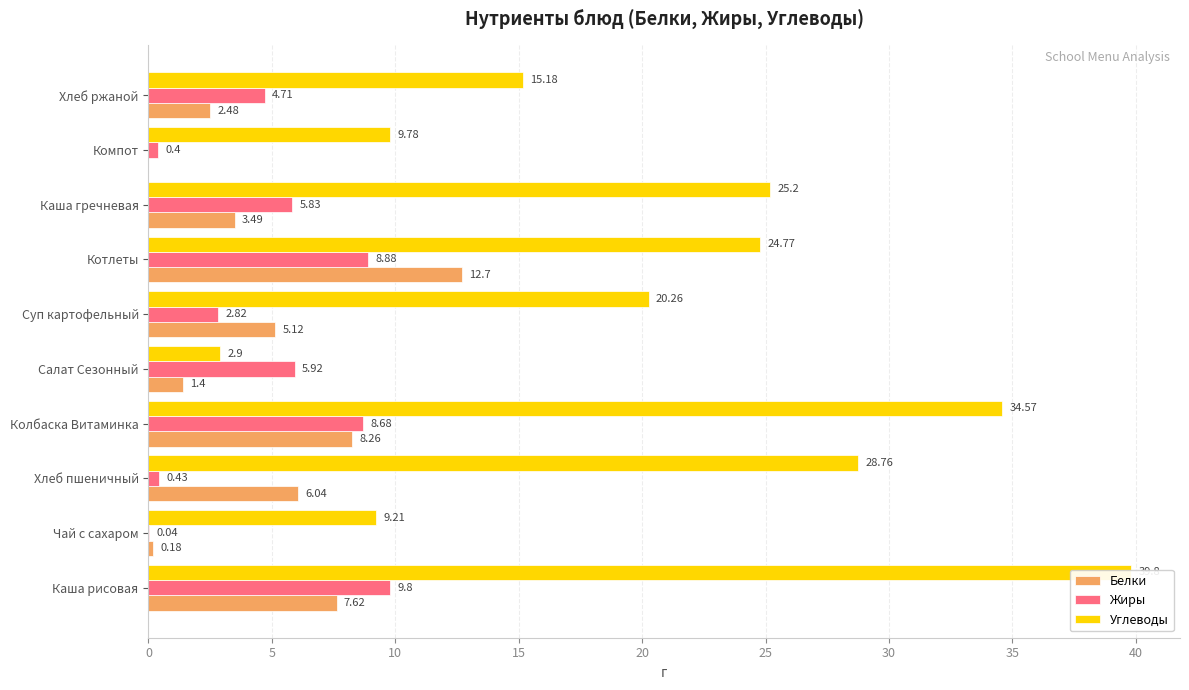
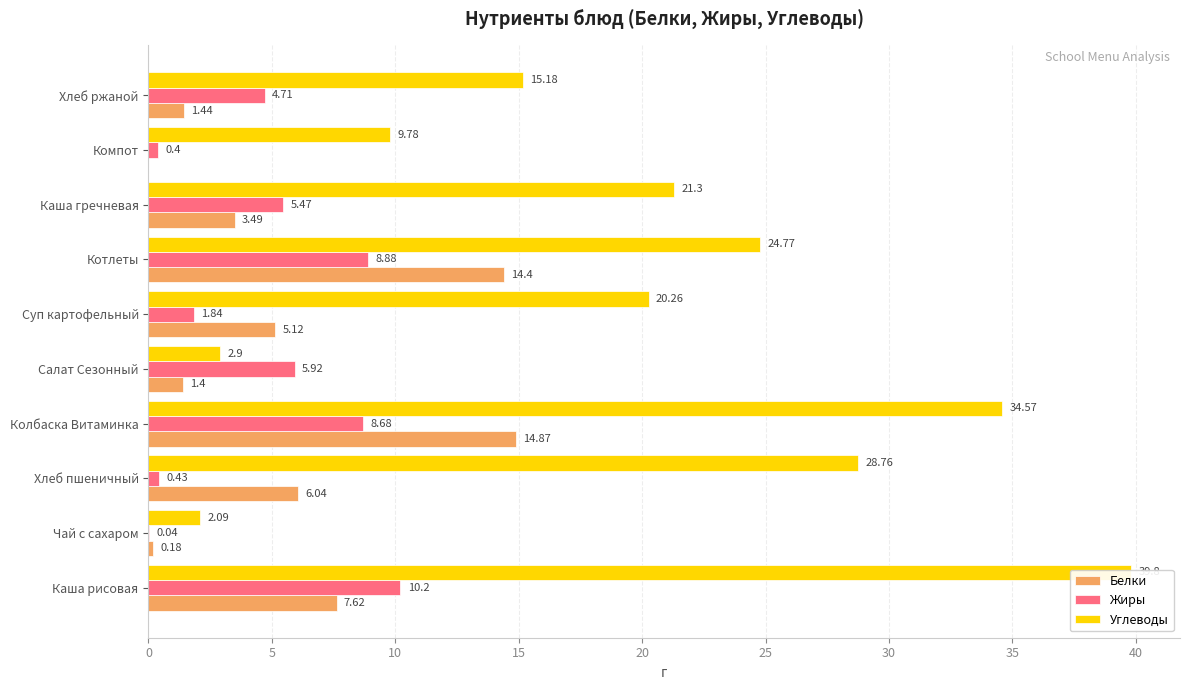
  {
    "Белки": {
-     "Хлеб ржаной": 2.48,
+     "Хлеб ржаной": 1.44,
      "Каша гречневая": 3.49,
-     "Котлеты": 12.7,
+     "Котлеты": 14.4,
      "Суп картофельный": 5.12,
      "Салат Сезонный": 1.4,
-     "Колбаска Витаминка": 8.26,
+     "Колбаска Витаминка": 14.87,
      "Хлеб пшеничный": 6.04,
      "Чай с сахаром": 0.18,
      "Каша рисовая": 7.62
    },
    "Жиры": {
      "Хлеб ржаной": 4.71,
      "Компот": 0.4,
-     "Каша гречневая": 5.83,
+     "Каша гречневая": 5.47,
      "Котлеты": 8.88,
-     "Суп картофельный": 2.82,
+     "Суп картофельный": 1.84,
      "Салат Сезонный": 5.92,
      "Колбаска Витаминка": 8.68,
      "Хлеб пшеничный": 0.43,
      "Чай с сахаром": 0.04,
-     "Каша рисовая": 9.8
+     "Каша рисовая": 10.2
    },
    "Углеводы": {
      "Хлеб ржаной": 15.18,
      "Компот": 9.78,
-     "Каша гречневая": 25.2,
+     "Каша гречневая": 21.3,
      "Котлеты": 24.77,
      "Суп картофельный": 20.26,
      "Салат Сезонный": 2.9,
      "Колбаска Витаминка": 34.57,
      "Хлеб пшеничный": 28.76,
-     "Чай с сахаром": 9.21
+     "Чай с сахаром": 2.09
    }
  }
